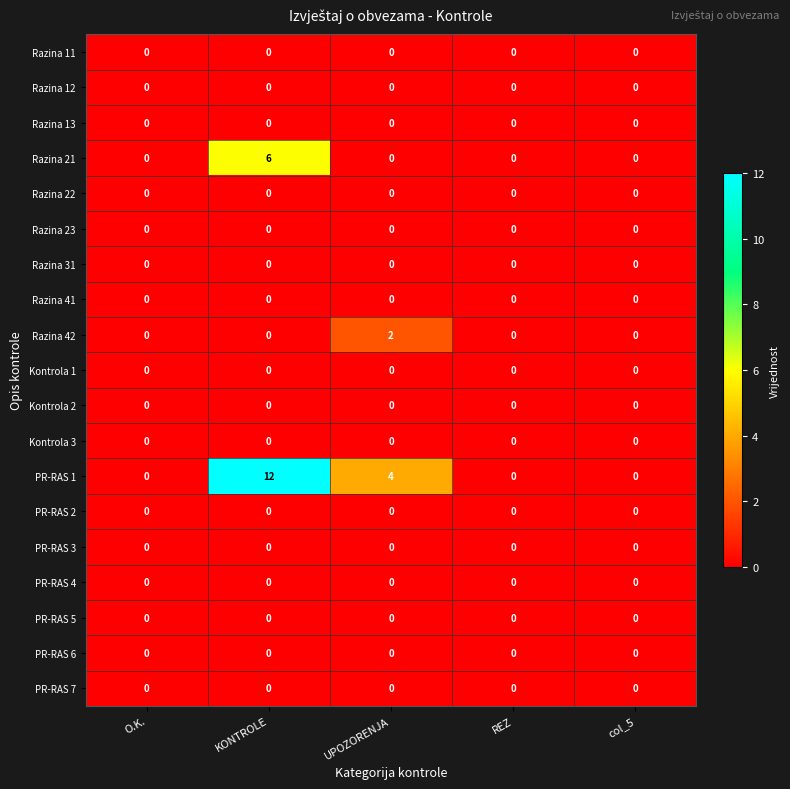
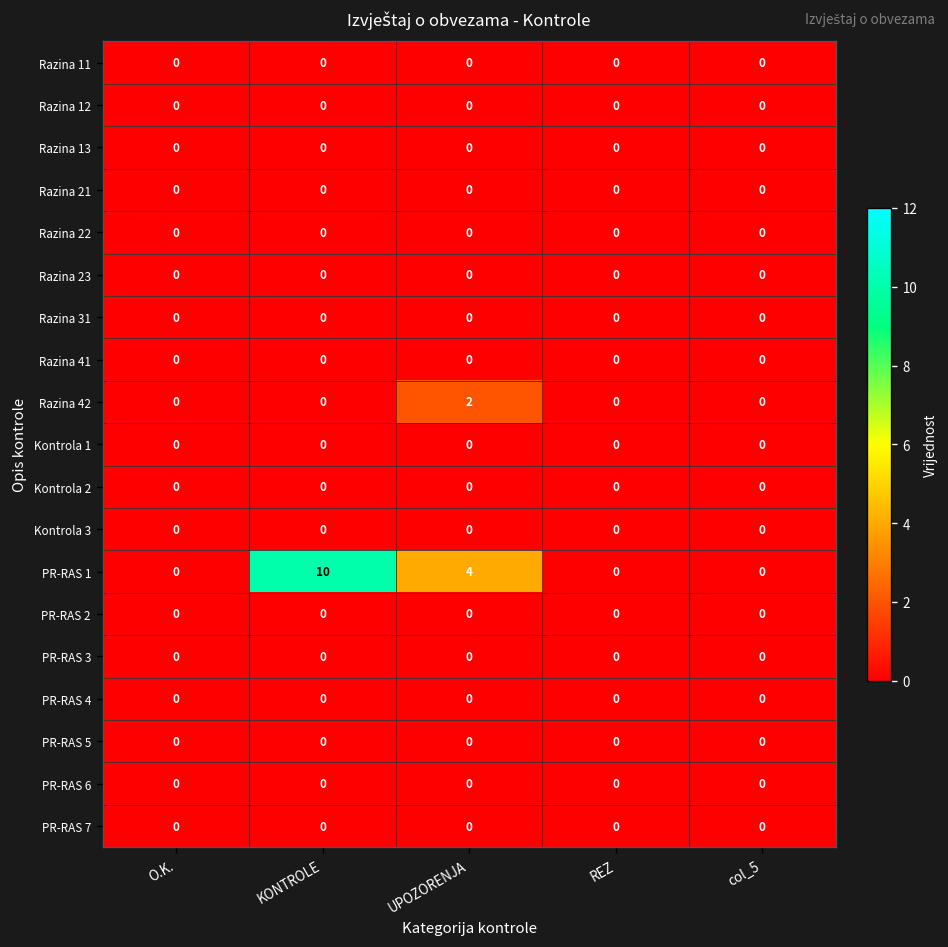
  {
    "Razina 11": {
      "O.K.": 0,
      "KONTROLE": 0,
      "UPOZORENJA": 0,
      "REZ": 0,
      "col_5": 0
    },
    "Razina 12": {
      "O.K.": 0,
      "KONTROLE": 0,
      "UPOZORENJA": 0,
      "REZ": 0,
      "col_5": 0
    },
    "Razina 13": {
      "O.K.": 0,
      "KONTROLE": 0,
      "UPOZORENJA": 0,
      "REZ": 0,
      "col_5": 0
    },
    "Razina 21": {
      "O.K.": 0,
-     "KONTROLE": 6,
+     "KONTROLE": 0,
      "UPOZORENJA": 0,
      "REZ": 0,
      "col_5": 0
    },
    "Razina 22": {
      "O.K.": 0,
      "KONTROLE": 0,
      "UPOZORENJA": 0,
      "REZ": 0,
      "col_5": 0
    },
    "Razina 23": {
      "O.K.": 0,
      "KONTROLE": 0,
      "UPOZORENJA": 0,
      "REZ": 0,
      "col_5": 0
    },
    "Razina 31": {
      "O.K.": 0,
      "KONTROLE": 0,
      "UPOZORENJA": 0,
      "REZ": 0,
      "col_5": 0
    },
    "Razina 41": {
      "O.K.": 0,
      "KONTROLE": 0,
      "UPOZORENJA": 0,
      "REZ": 0,
      "col_5": 0
    },
    "Razina 42": {
      "O.K.": 0,
      "KONTROLE": 0,
      "UPOZORENJA": 2,
      "REZ": 0,
      "col_5": 0
    },
    "Kontrola 1": {
      "O.K.": 0,
      "KONTROLE": 0,
      "UPOZORENJA": 0,
      "REZ": 0,
      "col_5": 0
    },
    "Kontrola 2": {
      "O.K.": 0,
      "KONTROLE": 0,
      "UPOZORENJA": 0,
      "REZ": 0,
      "col_5": 0
    },
    "Kontrola 3": {
      "O.K.": 0,
      "KONTROLE": 0,
      "UPOZORENJA": 0,
      "REZ": 0,
      "col_5": 0
    },
    "PR-RAS 1": {
      "O.K.": 0,
-     "KONTROLE": 12,
+     "KONTROLE": 10,
      "UPOZORENJA": 4,
      "REZ": 0,
      "col_5": 0
    },
    "PR-RAS 2": {
      "O.K.": 0,
      "KONTROLE": 0,
      "UPOZORENJA": 0,
      "REZ": 0,
      "col_5": 0
    },
    "PR-RAS 3": {
      "O.K.": 0,
      "KONTROLE": 0,
      "UPOZORENJA": 0,
      "REZ": 0,
      "col_5": 0
    },
    "PR-RAS 4": {
      "O.K.": 0,
      "KONTROLE": 0,
      "UPOZORENJA": 0,
      "REZ": 0,
      "col_5": 0
    },
    "PR-RAS 5": {
      "O.K.": 0,
      "KONTROLE": 0,
      "UPOZORENJA": 0,
      "REZ": 0,
      "col_5": 0
    },
    "PR-RAS 6": {
      "O.K.": 0,
      "KONTROLE": 0,
      "UPOZORENJA": 0,
      "REZ": 0,
      "col_5": 0
    },
    "PR-RAS 7": {
      "O.K.": 0,
      "KONTROLE": 0,
      "UPOZORENJA": 0,
      "REZ": 0,
      "col_5": 0
    }
  }
